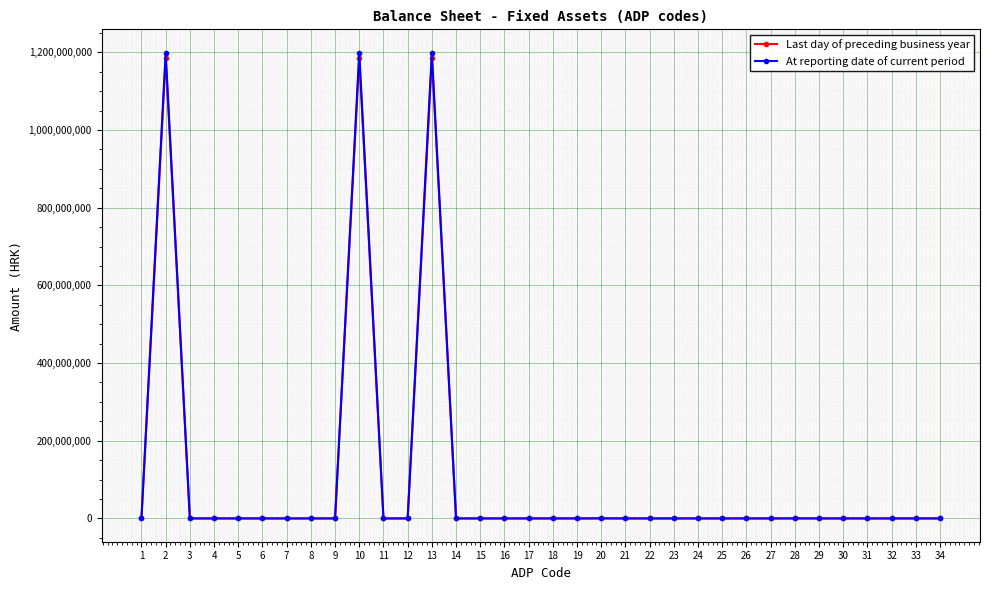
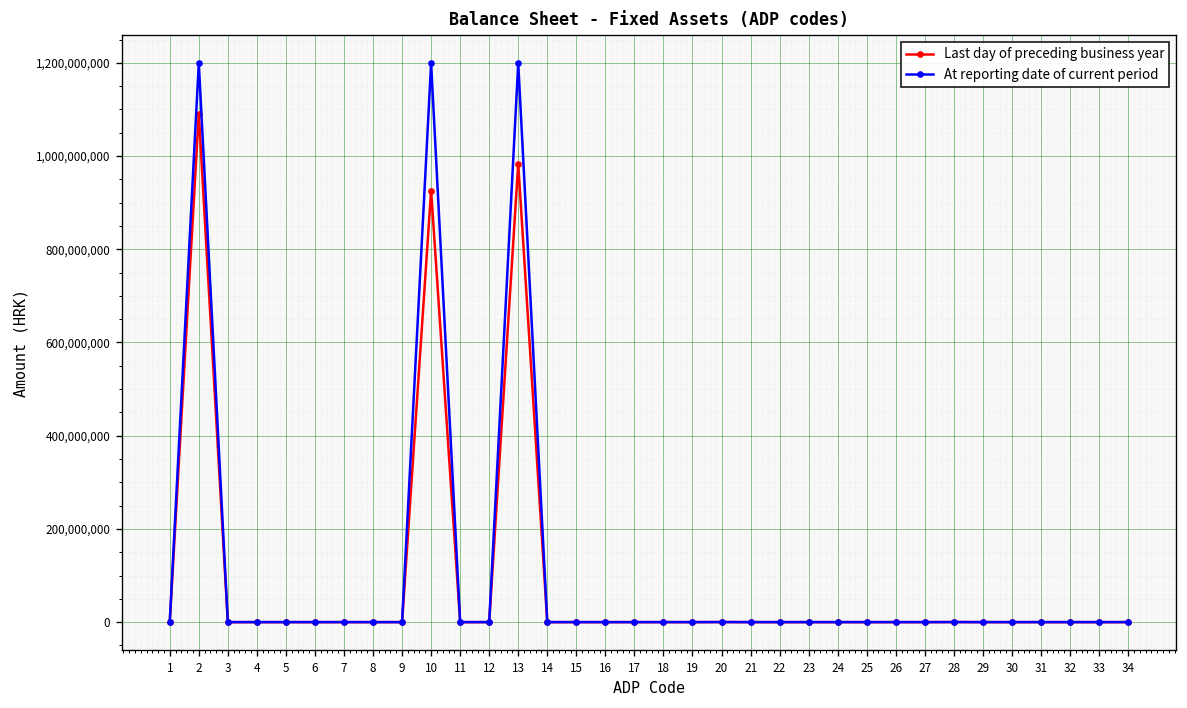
  {
    "Last day of preceding business year": {
-     "2": "1,190,000,000",
-     "10": "1,190,000,000",
-     "13": "1,190,000,000"
+     "2": "1,090,000,000",
+     "10": "930,000,000",
+     "13": "980,000,000"
    },
    "At reporting date of current period": {
      "2": "1,200,000,000",
      "10": "1,200,000,000",
      "13": "1,200,000,000"
    }
  }
